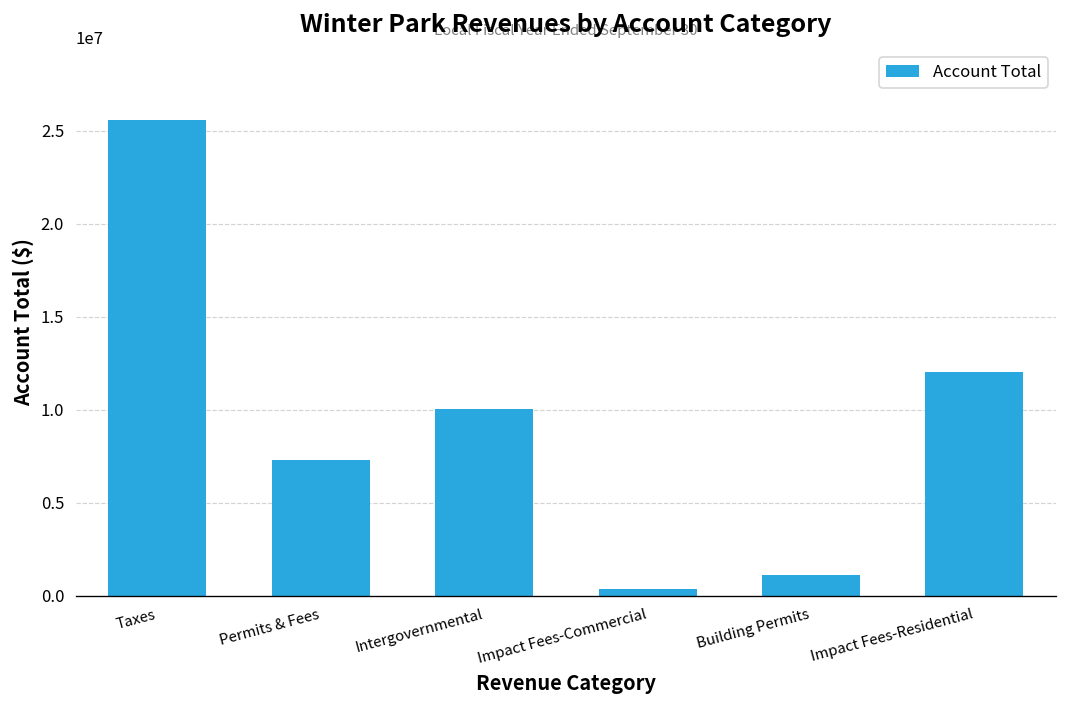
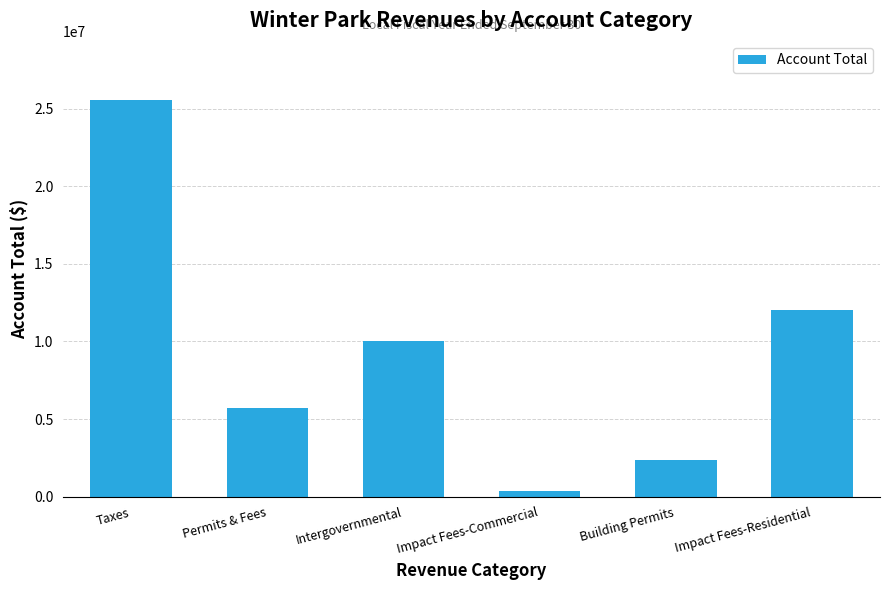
  {
    "Taxes": 25500000,
-   "Permits & Fees": 7300000,
+   "Permits & Fees": 5700000,
    "Intergovernmental": 10100000,
    "Impact Fees-Commercial": 400000,
-   "Building Permits": 1100000,
+   "Building Permits": 2300000,
    "Impact Fees-Residential": 12000000
  }
